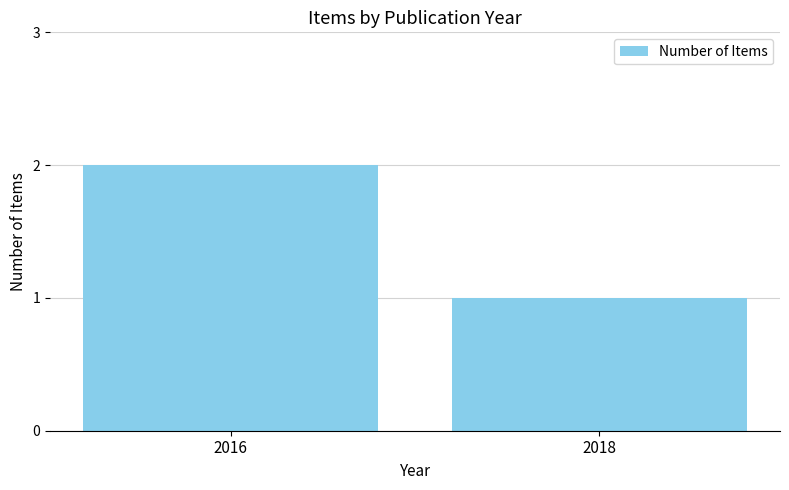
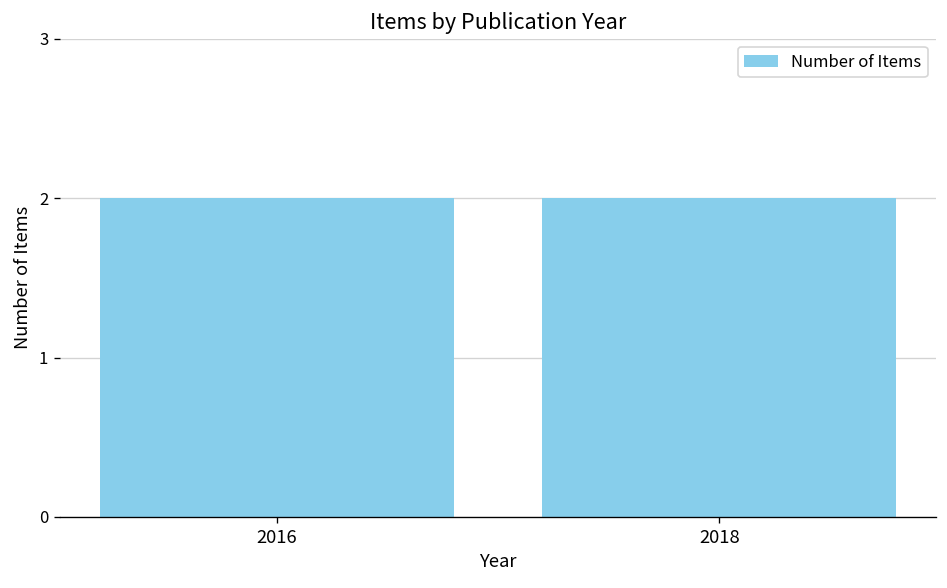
  {
    "2016": 2,
-   "2018": 1
+   "2018": 2
  }
